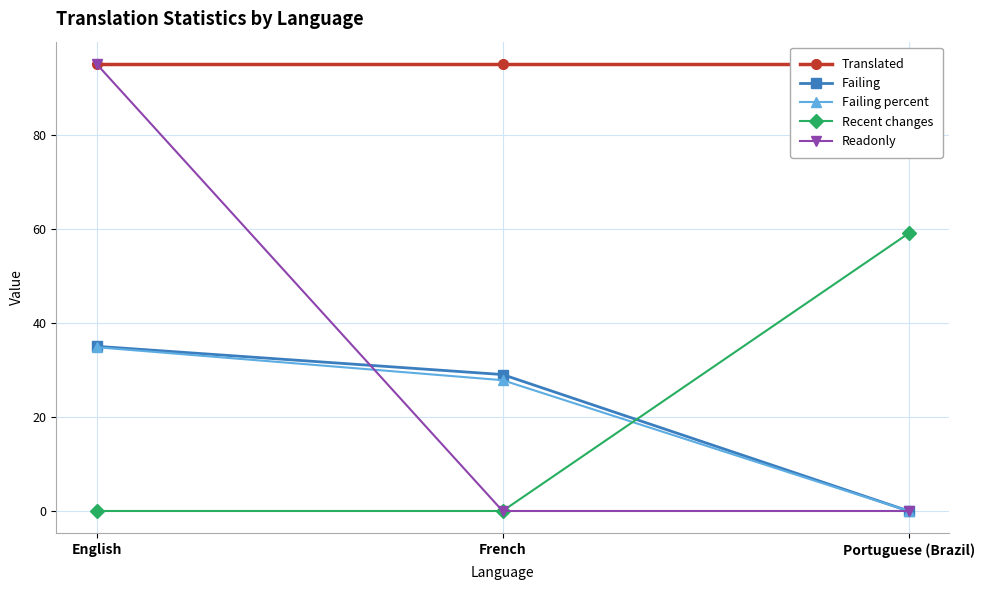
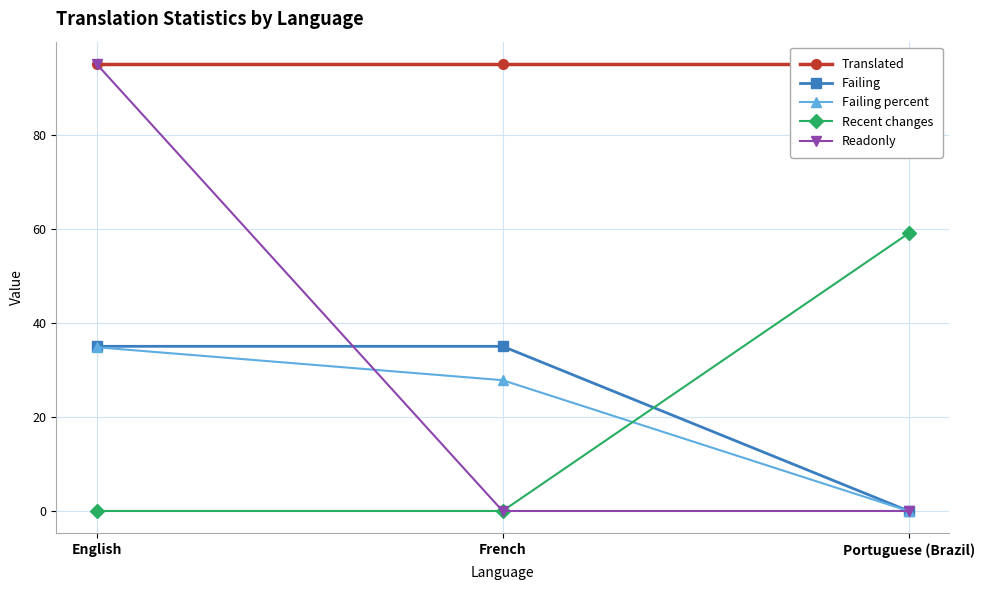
  {
    "Translated": {
      "French": 95
    },
    "Failing": {
-     "French": 29
+     "French": 35
    },
    "Failing percent": {
      "French": 28
    },
    "Recent changes": {
      "English": 0,
      "Portuguese (Brazil)": 59
    }
  }
